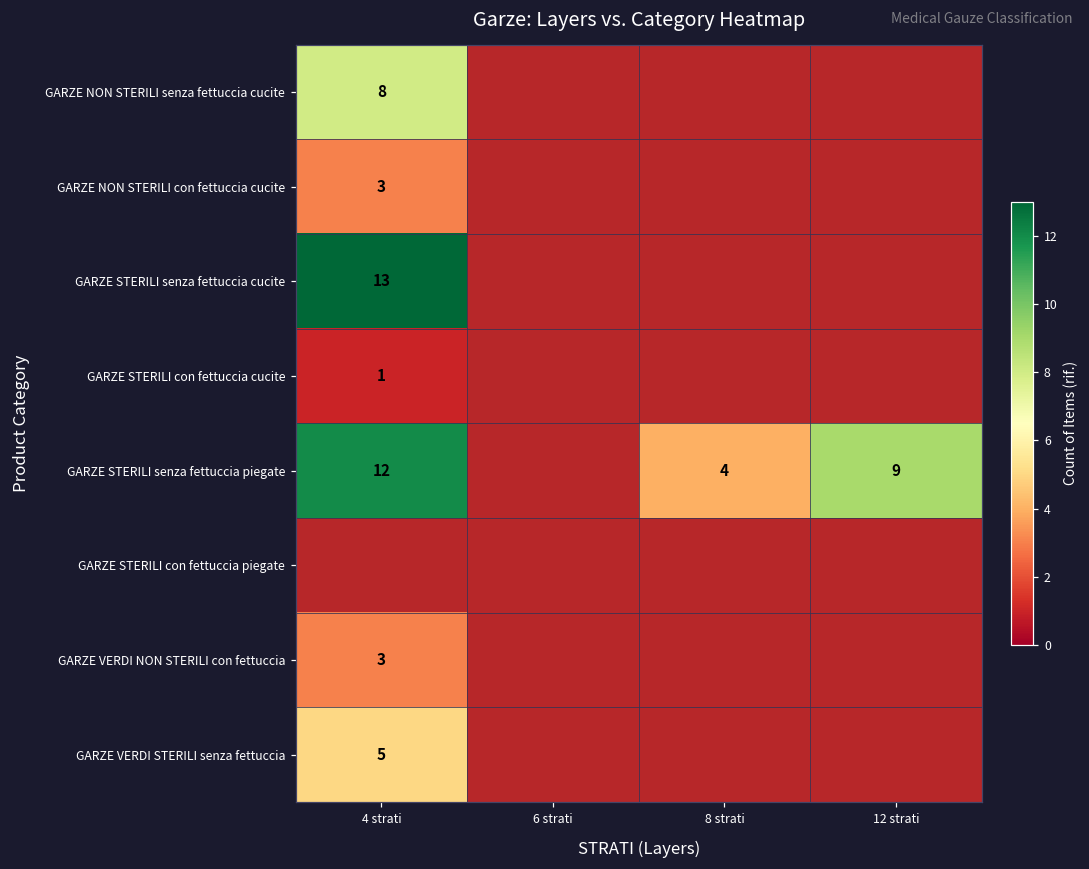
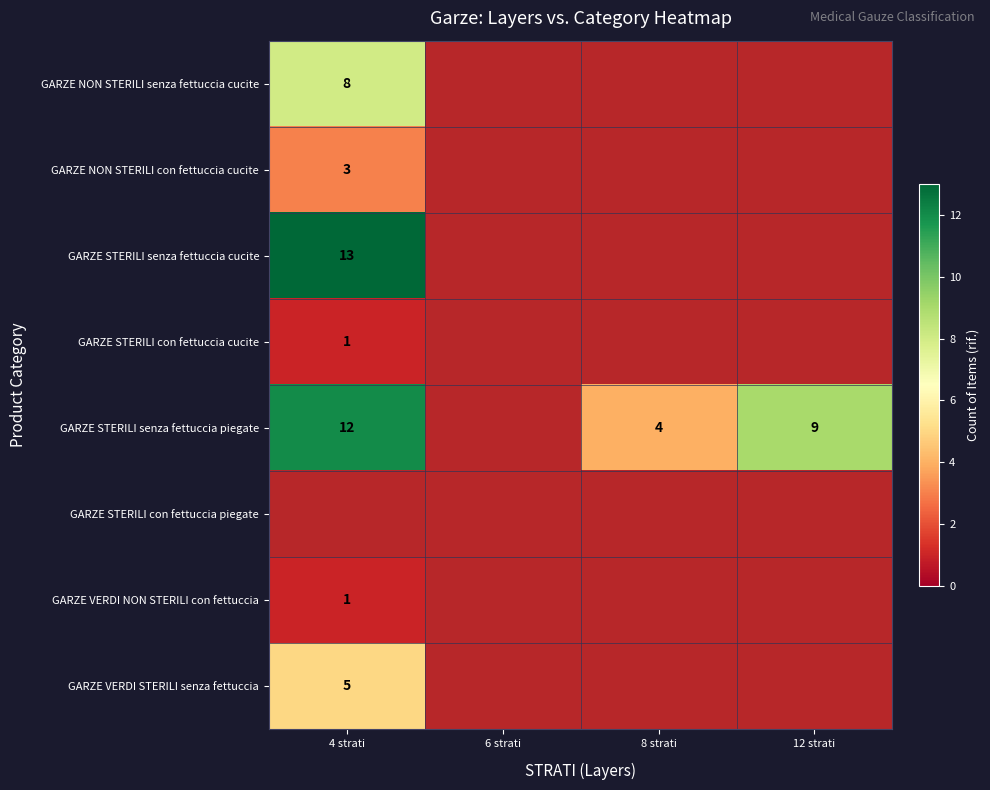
  {
    "GARZE NON STERILI senza fettuccia cucite": {
      "4 strati": 8
    },
    "GARZE NON STERILI con fettuccia cucite": {
      "4 strati": 3
    },
    "GARZE STERILI senza fettuccia cucite": {
      "4 strati": 13
    },
    "GARZE STERILI con fettuccia cucite": {
      "4 strati": 1
    },
    "GARZE STERILI senza fettuccia piegate": {
      "4 strati": 12,
      "8 strati": 4,
      "12 strati": 9
    },
    "GARZE VERDI NON STERILI con fettuccia": {
-     "4 strati": 3
+     "4 strati": 1
    },
    "GARZE VERDI STERILI senza fettuccia": {
      "4 strati": 5
    }
  }
